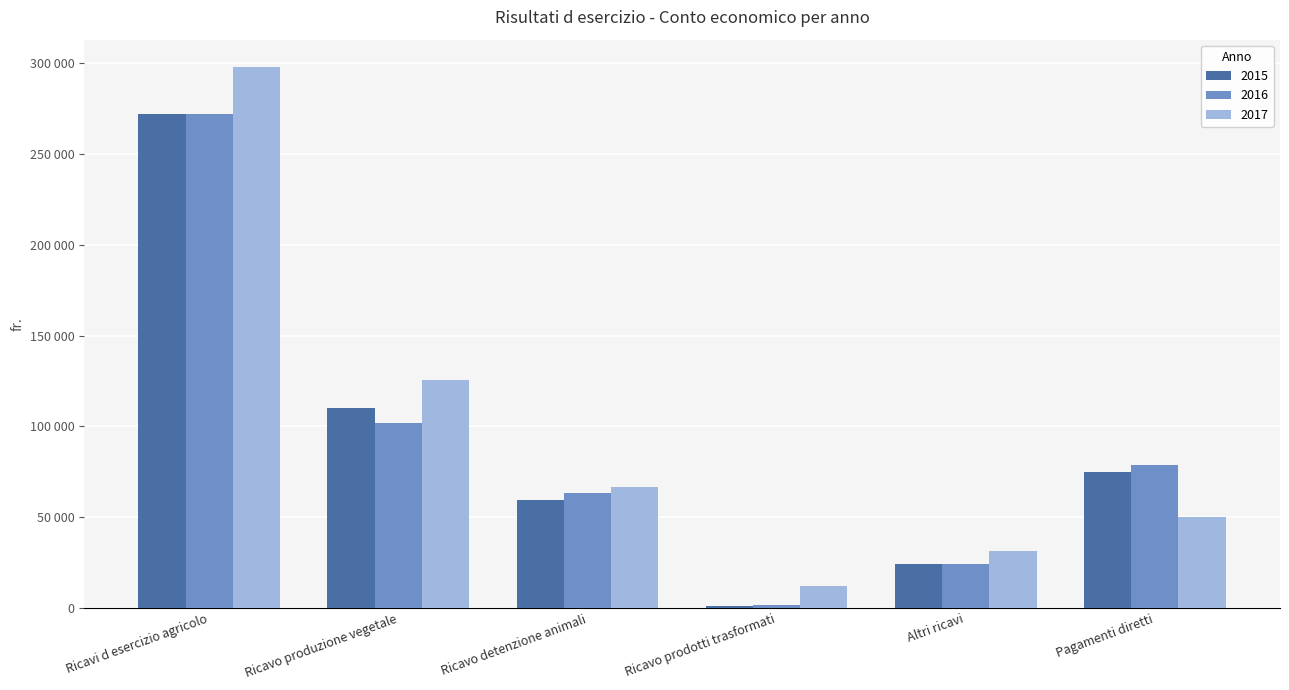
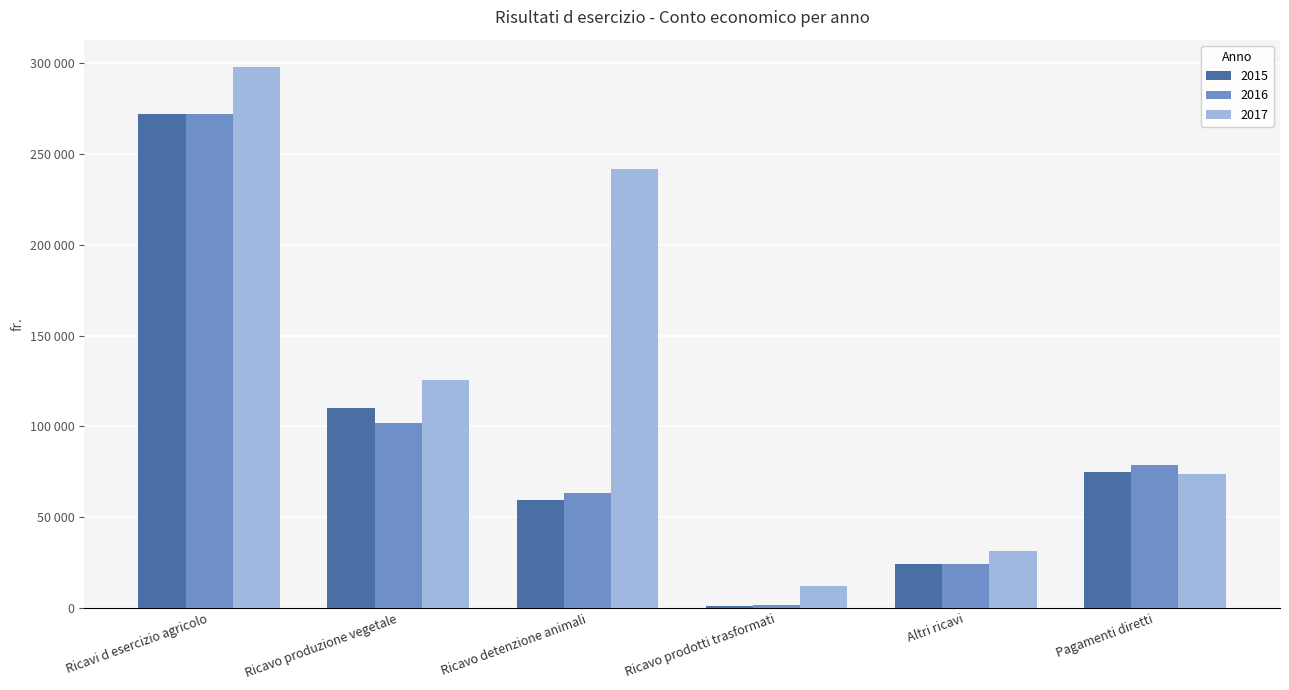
  {
    "2017": {
      "Ricavi d esercizio agricolo": 298000,
      "Ricavo produzione vegetale": 125000,
-     "Ricavo detenzione animali": 67000,
+     "Ricavo detenzione animali": 242000,
      "Ricavo prodotti trasformati": 12000,
      "Altri ricavi": 31000,
-     "Pagamenti diretti": 50000
+     "Pagamenti diretti": 74000
    }
  }
